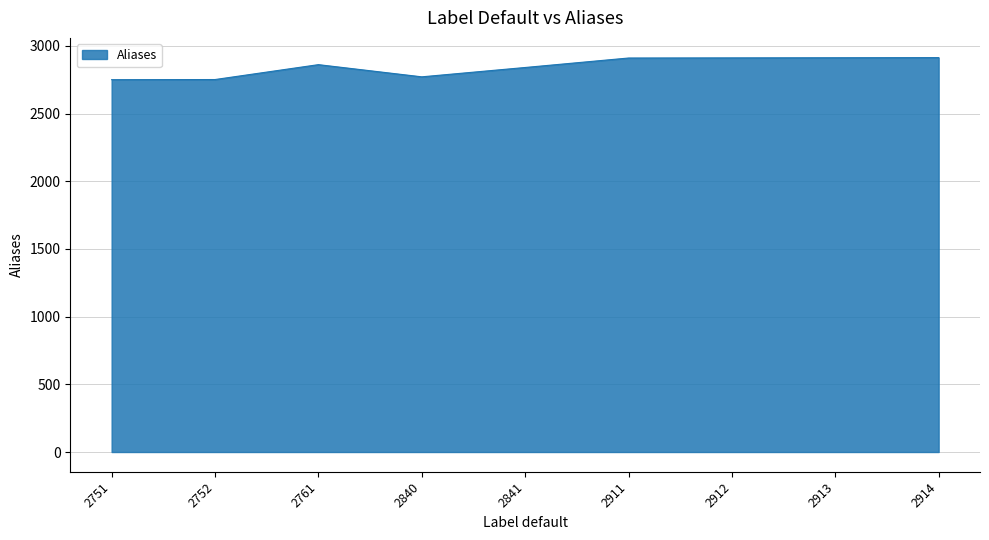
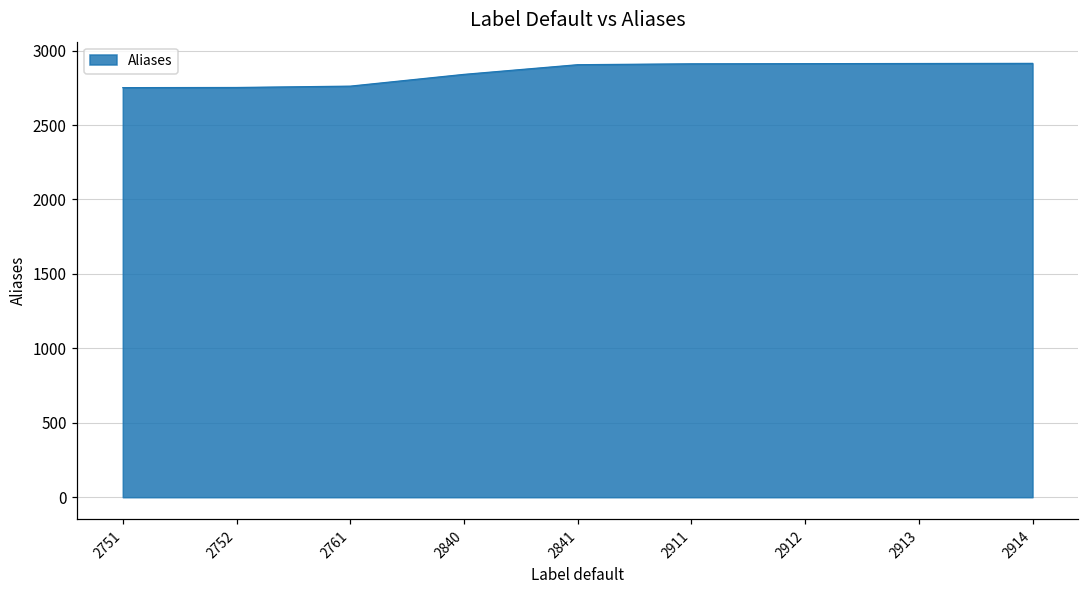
  {
    "2751": 2750,
    "2752": 2750,
-   "2761": 2860,
-   "2840": 2770,
-   "2841": 2840,
+   "2761": 2760,
+   "2840": 2840,
+   "2841": 2910,
    "2911": 2910,
    "2912": 2910,
    "2913": 2910,
    "2914": 2910
  }
